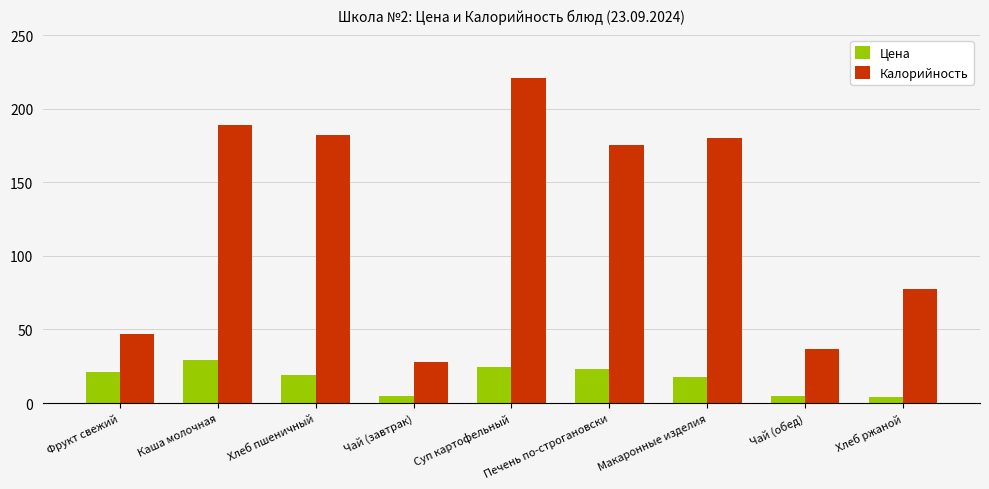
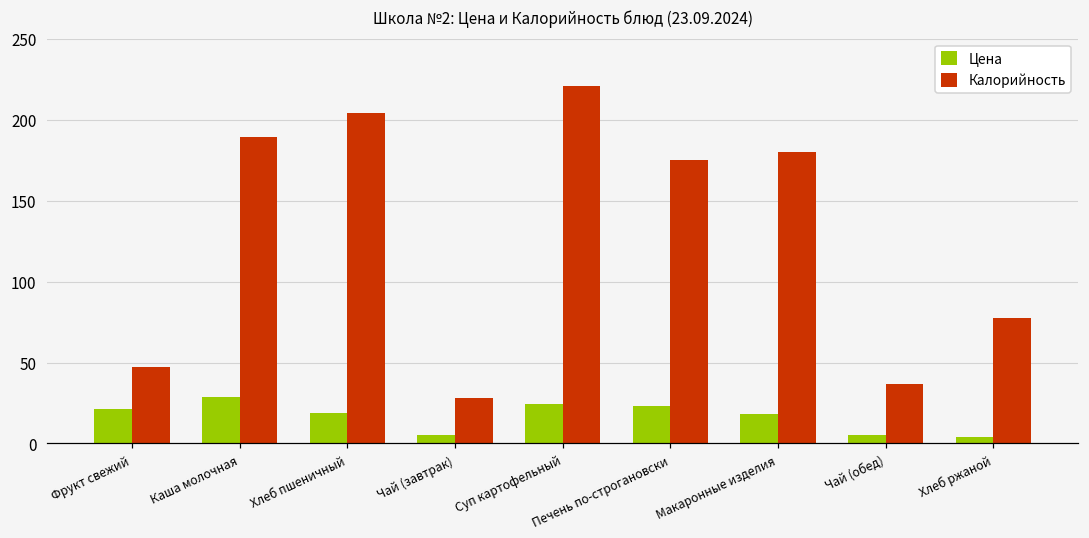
  {
    "Цена": {
      "Фрукт свежий": 21,
      "Каша молочная": 29,
      "Хлеб пшеничный": 19,
      "Чай (завтрак)": 5,
      "Суп картофельный": 24,
      "Печень по-строгановски": 23,
      "Макаронные изделия": 18,
      "Чай (обед)": 5,
      "Хлеб ржаной": 4
    },
    "Калорийность": {
      "Фрукт свежий": 47,
      "Каша молочная": 189,
-     "Хлеб пшеничный": 182,
+     "Хлеб пшеничный": 204,
      "Чай (завтрак)": 28,
      "Суп картофельный": 221,
      "Печень по-строгановски": 175,
      "Макаронные изделия": 180,
      "Чай (обед)": 37,
      "Хлеб ржаной": 78
    }
  }
